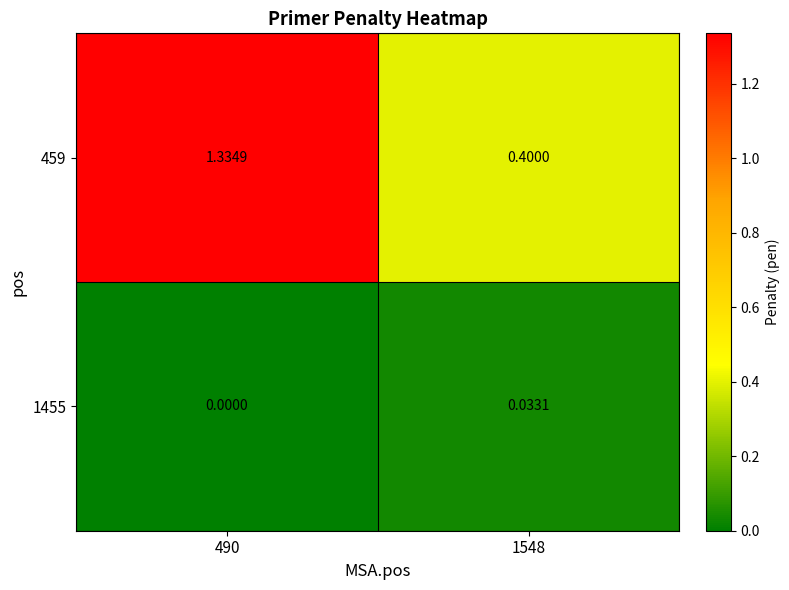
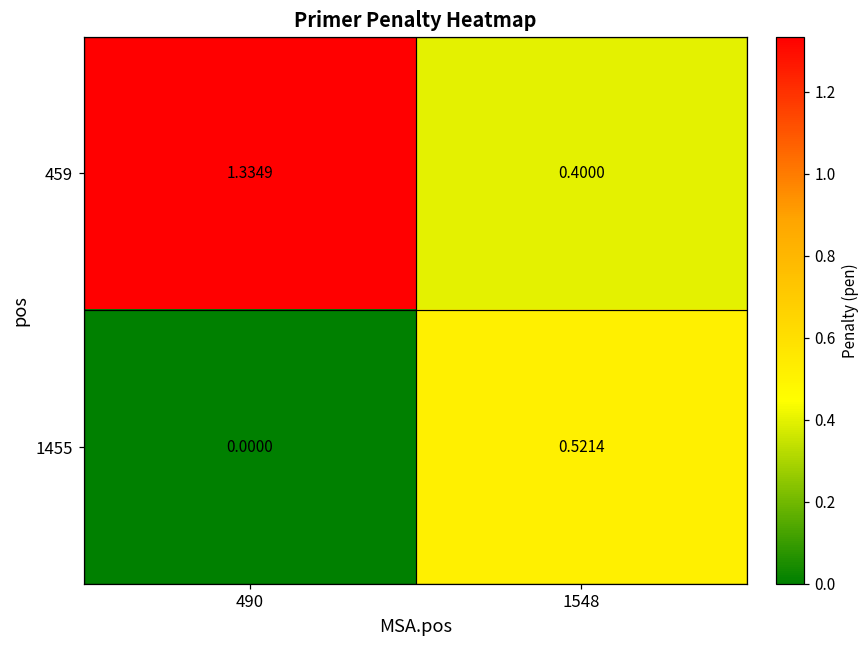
  {
    "459": {
      "490": 1.3349,
      "1548": 0.4000
    },
    "1455": {
      "490": 0.0000,
-     "1548": 0.0331
+     "1548": 0.5214
    }
  }
